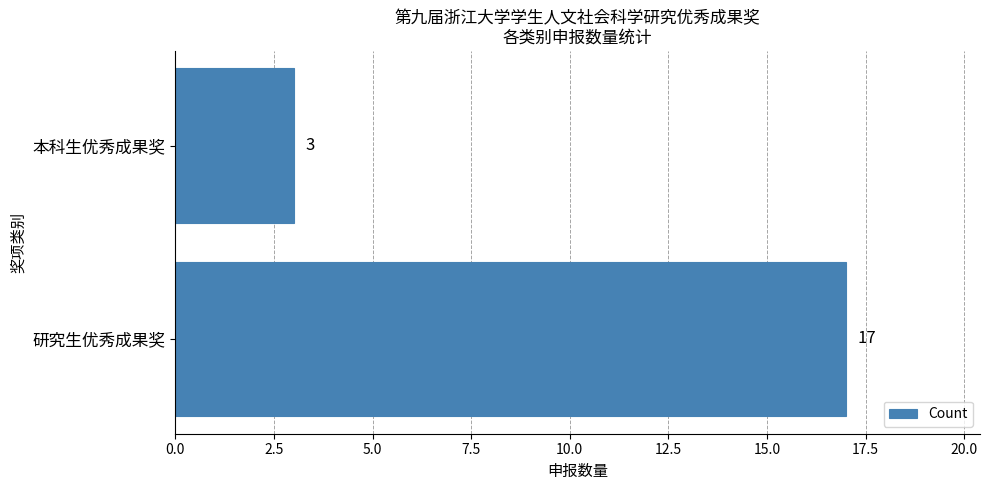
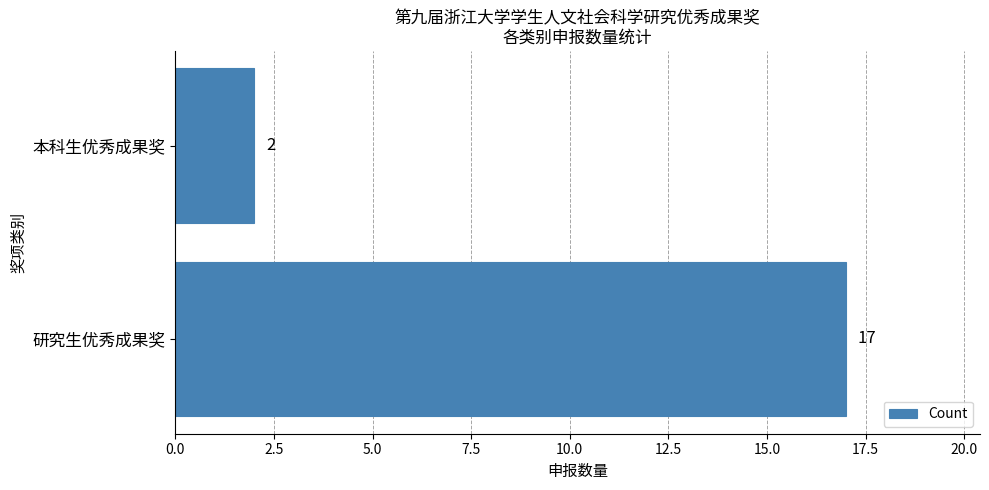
  {
-   "本科生优秀成果奖": 3,
+   "本科生优秀成果奖": 2,
    "研究生优秀成果奖": 17
  }
